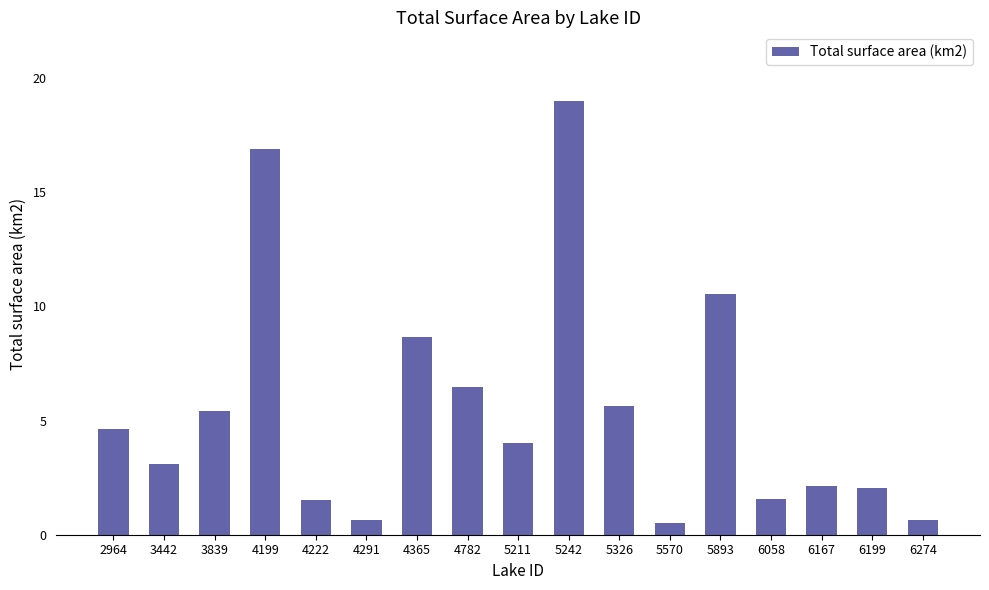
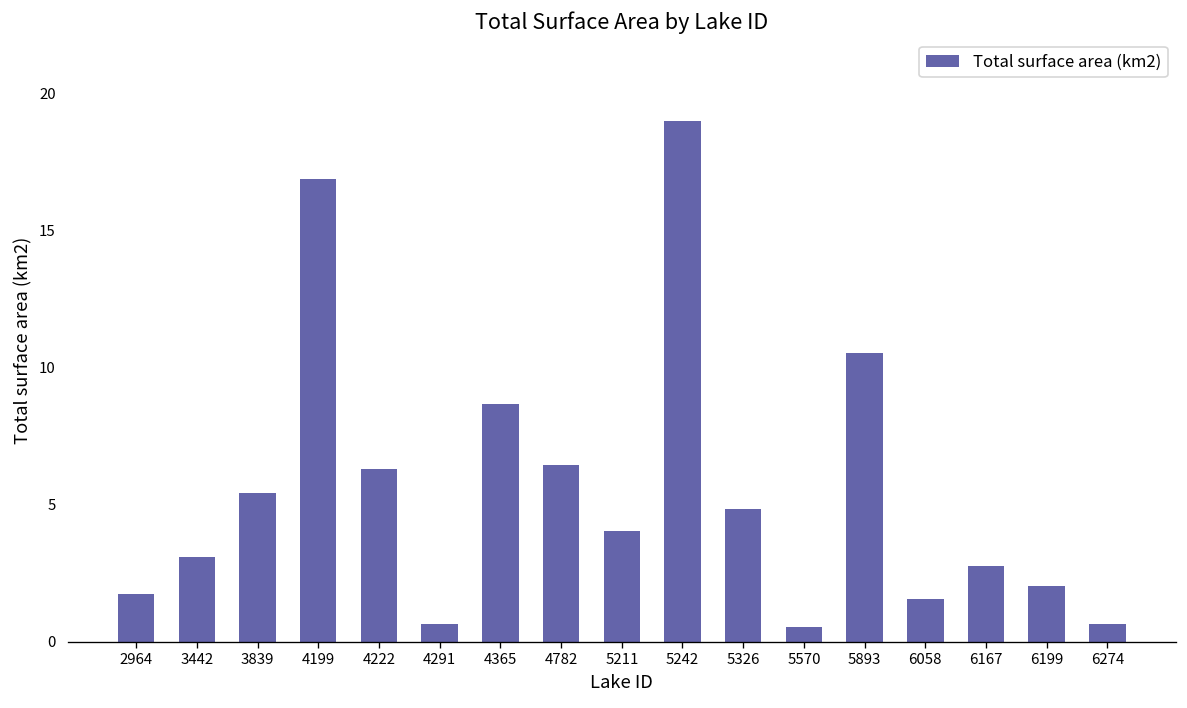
  {
-   "2964": 4.6,
+   "2964": 1.7,
    "3442": 3.1,
    "3839": 5.4,
    "4199": 16.9,
-   "4222": 1.5,
+   "4222": 6.3,
    "4291": 0.6,
    "4365": 8.7,
    "4782": 6.5,
    "5211": 4.0,
    "5242": 19.0,
-   "5326": 5.6,
+   "5326": 4.8,
    "5570": 0.5,
    "5893": 10.6,
    "6058": 1.6,
-   "6167": 2.1,
+   "6167": 2.8,
    "6199": 2.0,
    "6274": 0.7
  }
